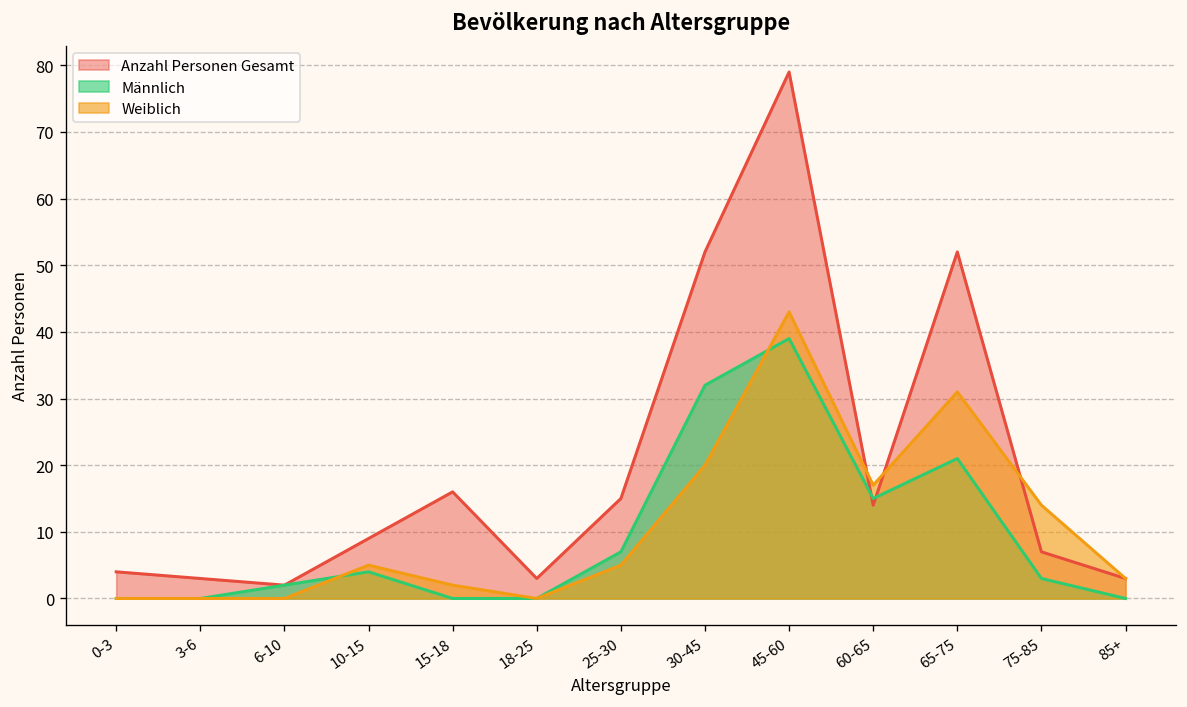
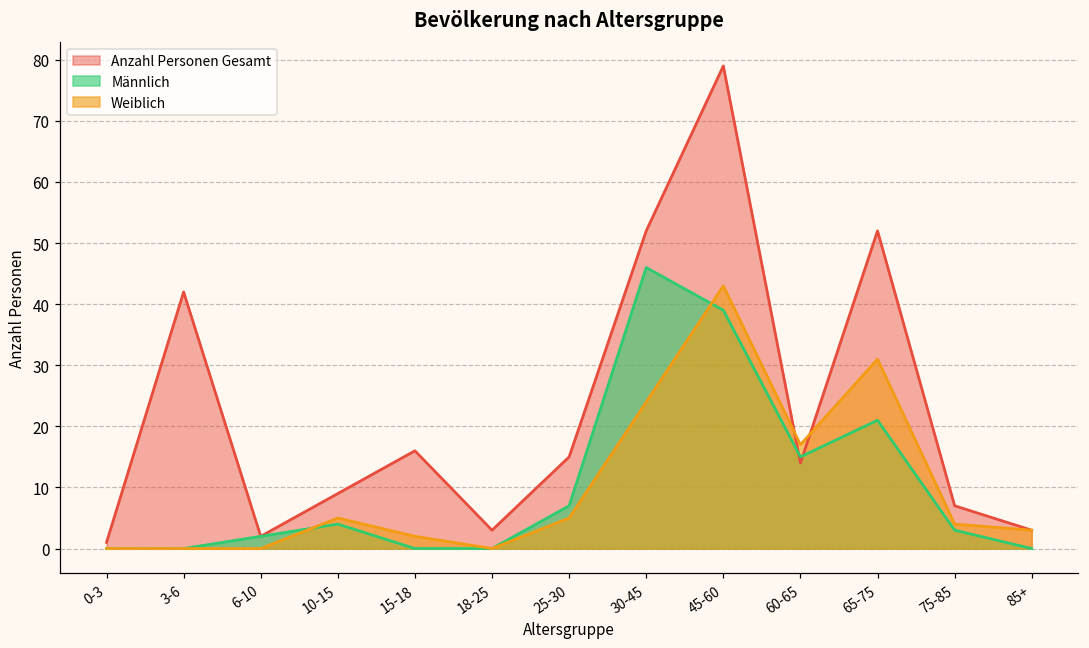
  {
    "Anzahl Personen Gesamt": {
-     "0-3": 4,
-     "3-6": 3,
+     "0-3": 1,
+     "3-6": 42,
      "10-15": 9,
      "15-18": 16,
      "18-25": 3,
      "25-30": 15,
      "30-45": 52,
      "45-60": 79,
      "60-65": 14,
      "65-75": 52,
      "75-85": 7
    },
    "Männlich": {
      "10-15": 4,
      "15-18": 0,
      "25-30": 7,
-     "30-45": 32,
+     "30-45": 46,
      "45-60": 39,
      "60-65": 15,
      "65-75": 21,
      "75-85": 3,
      "85+": 0
    },
    "Weiblich": {
      "6-10": 0,
      "10-15": 5,
      "15-18": 2,
      "25-30": 5,
-     "30-45": 20,
+     "30-45": 24,
      "45-60": 43,
      "60-65": 17,
      "65-75": 31,
-     "75-85": 14
+     "75-85": 4
    }
  }
